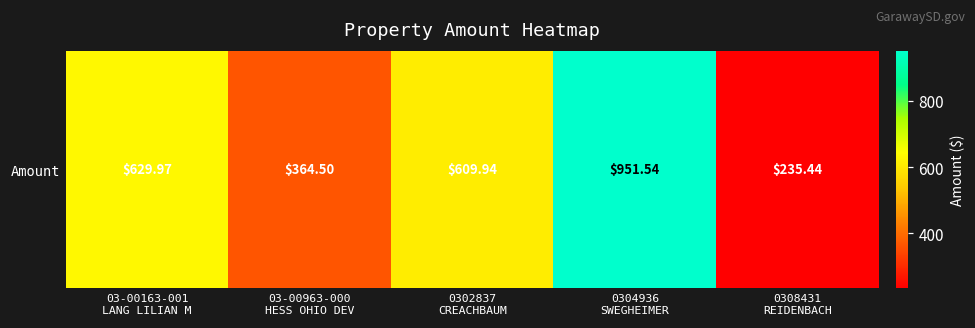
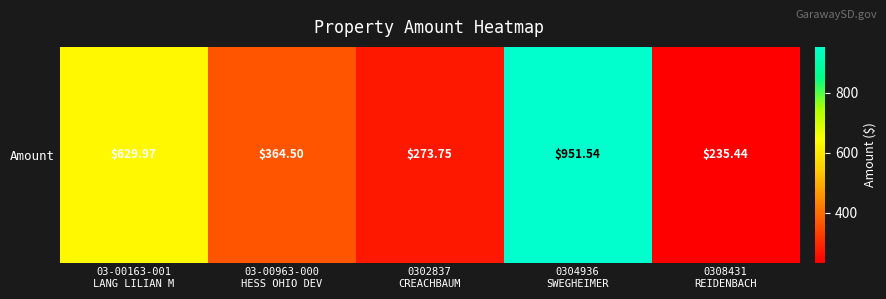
  {
    "Amount": {
      "03-00163-001 LANG LILIAN M": "$629.97",
      "03-00963-000 HESS OHIO DEV": "$364.50",
-     "0302837 CREACHBAUM": "$609.94",
+     "0302837 CREACHBAUM": "$273.75",
      "0304936 SWEGHEIMER": "$951.54",
      "0308431 REIDENBACH": "$235.44"
    }
  }
